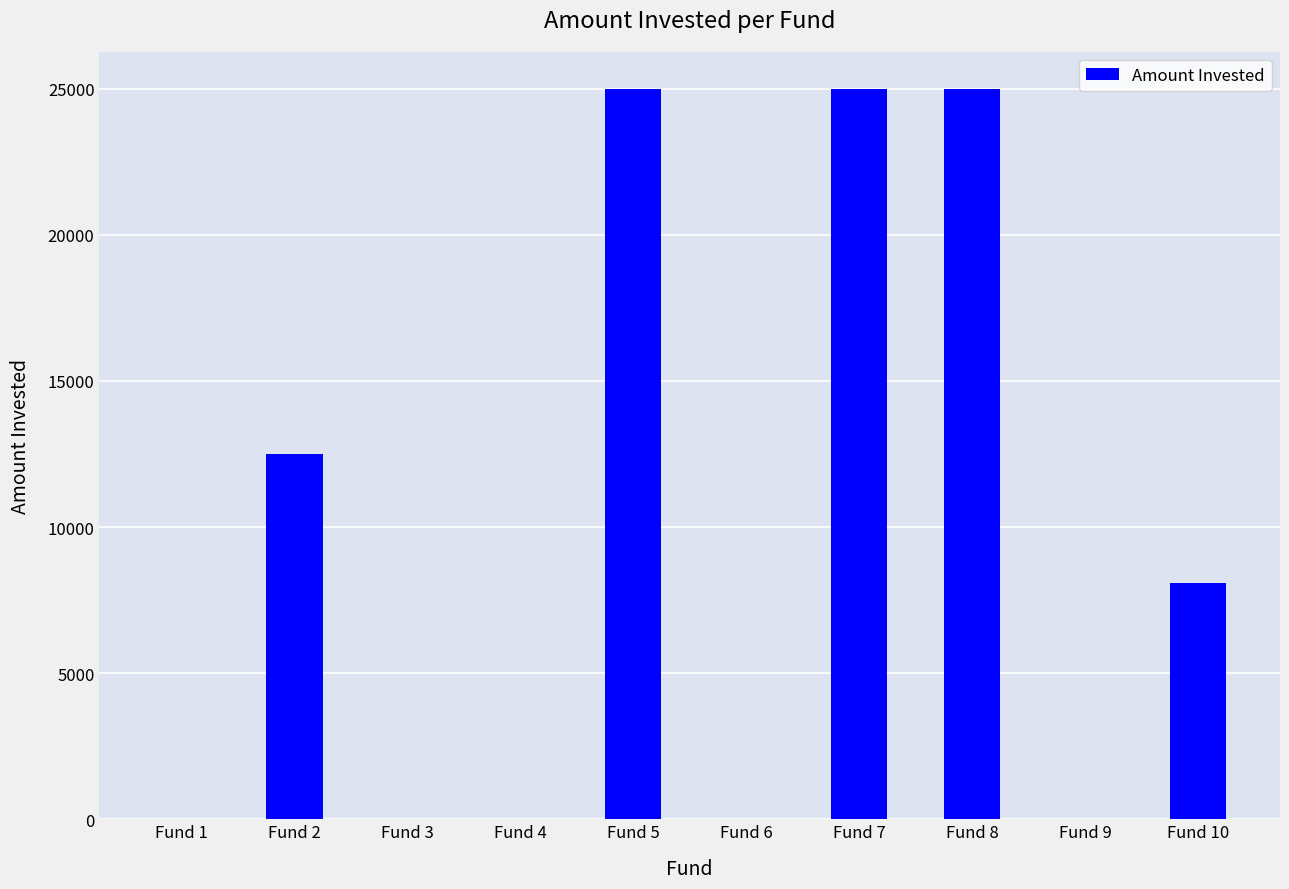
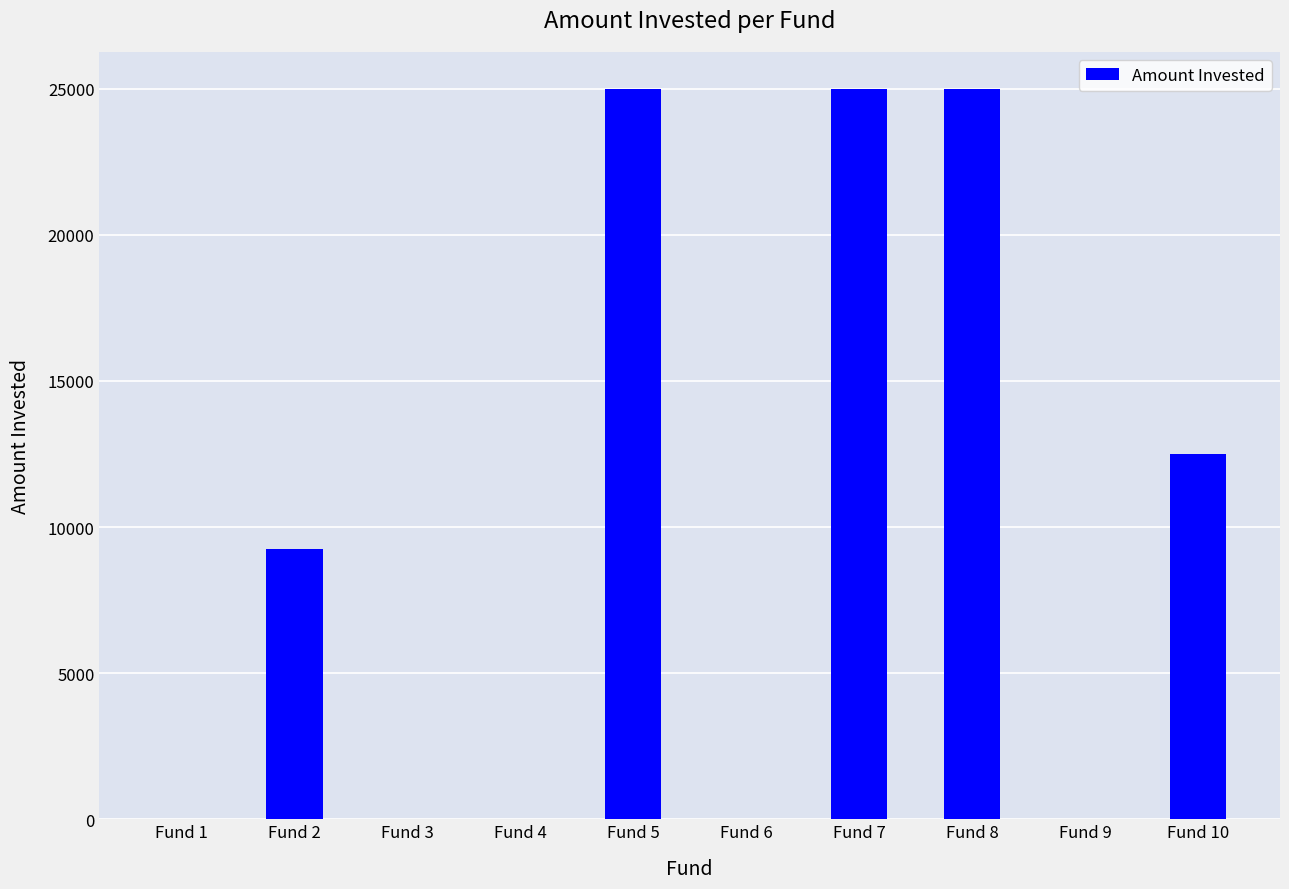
  {
    "Fund 1": 0,
-   "Fund 2": 12500,
+   "Fund 2": 9300,
    "Fund 3": 0,
    "Fund 4": 0,
    "Fund 5": 25000,
    "Fund 6": 0,
    "Fund 7": 25000,
    "Fund 8": 25000,
    "Fund 9": 0,
-   "Fund 10": 8100
+   "Fund 10": 12500
  }
